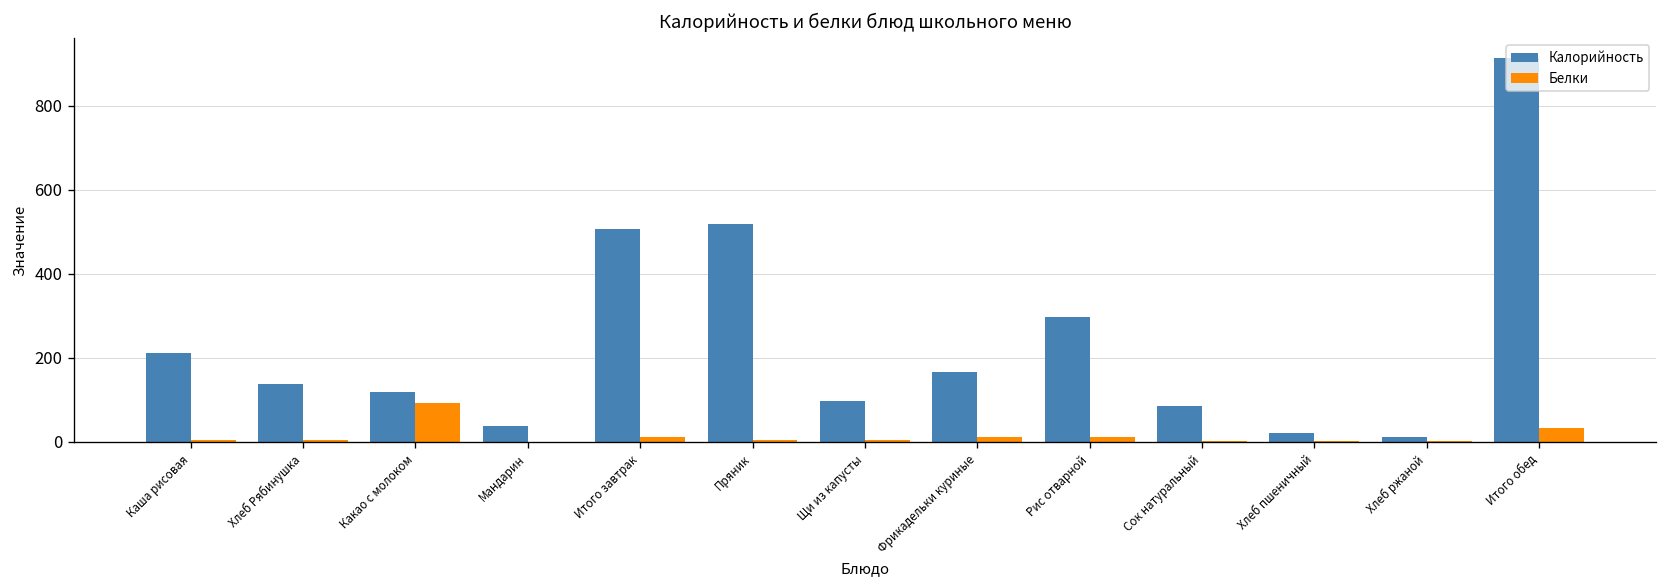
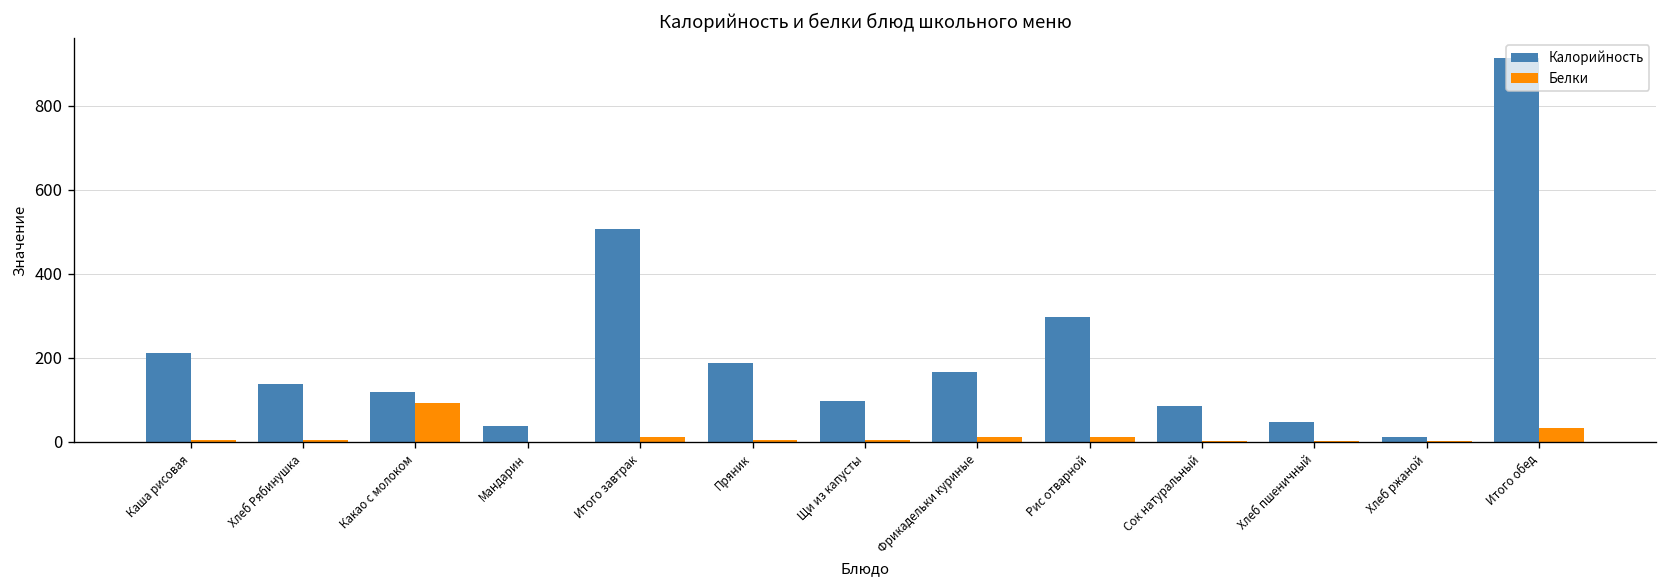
  {
    "Калорийность": {
      "Каша рисовая": 210,
      "Хлеб Рябинушка": 140,
      "Какао с молоком": 120,
      "Мандарин": 40,
      "Итого завтрак": 510,
-     "Пряник": 520,
+     "Пряник": 190,
      "Щи из капусты": 100,
      "Фрикадельки куриные": 170,
      "Рис отварной": 300,
      "Сок натуральный": 80,
-     "Хлеб пшеничный": 20,
+     "Хлеб пшеничный": 50,
      "Хлеб ржаной": 10
    },
    "Белки": {
      "Какао с молоком": 90,
      "Итого завтрак": 10,
      "Фрикадельки куриные": 10,
      "Рис отварной": 10,
      "Итого обед": 30
    }
  }
